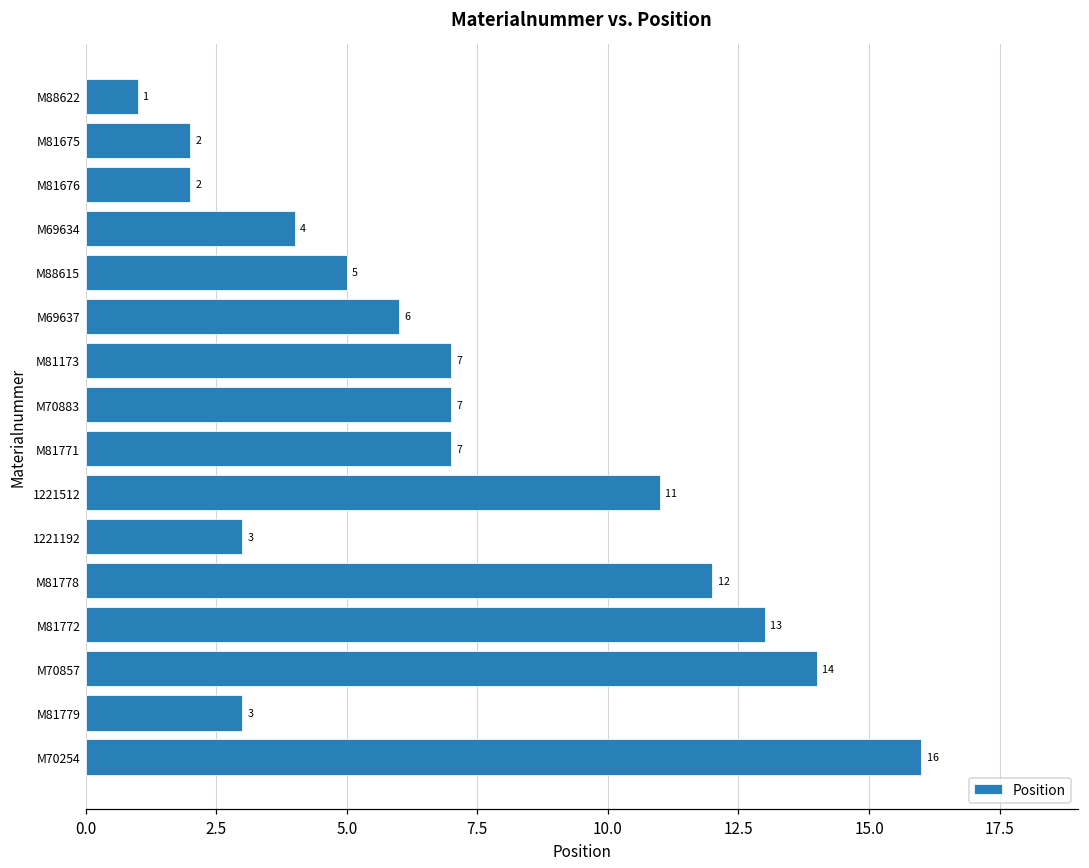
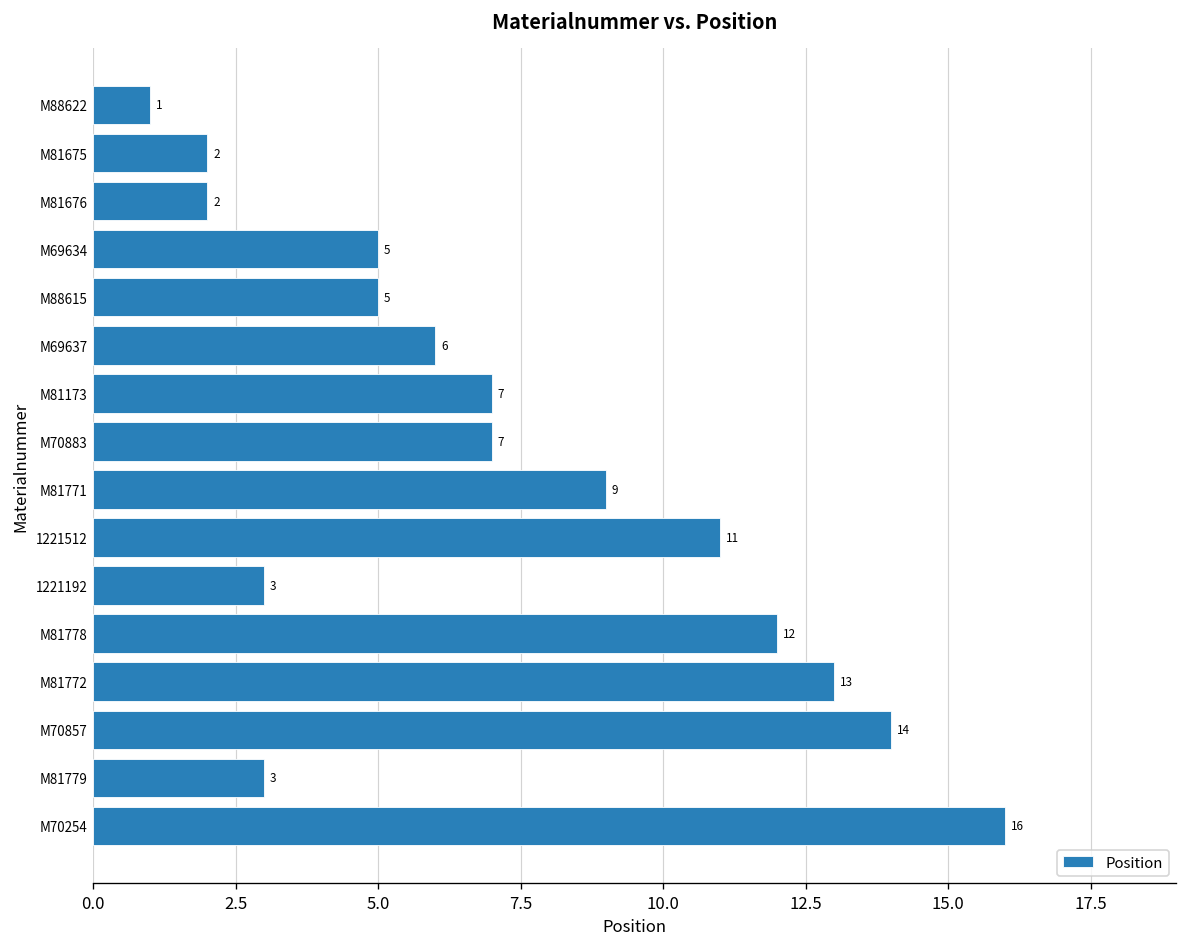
  {
    "M88622": 1,
    "M81675": 2,
    "M81676": 2,
-   "M69634": 4,
+   "M69634": 5,
    "M88615": 5,
    "M69637": 6,
    "M81173": 7,
    "M70883": 7,
-   "M81771": 7,
+   "M81771": 9,
    "1221512": 11,
    "1221192": 3,
    "M81778": 12,
    "M81772": 13,
    "M70857": 14,
    "M81779": 3,
    "M70254": 16
  }
